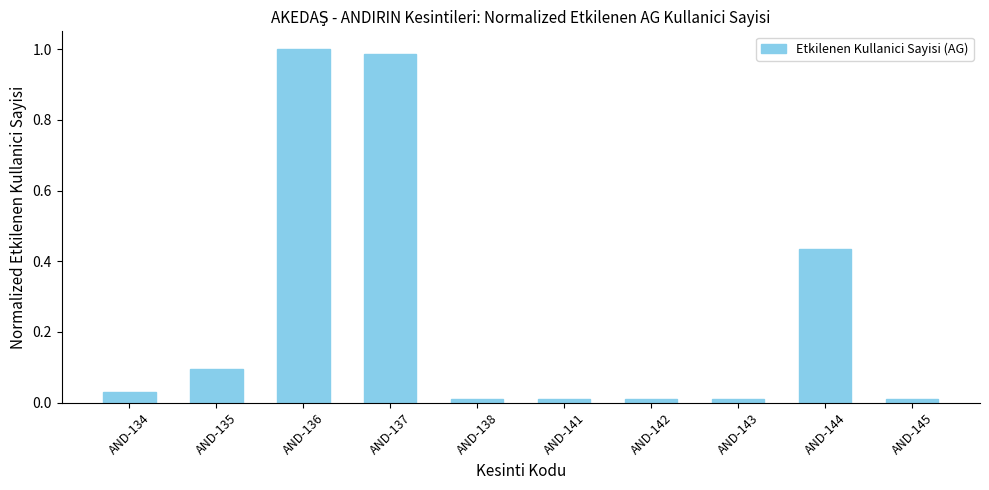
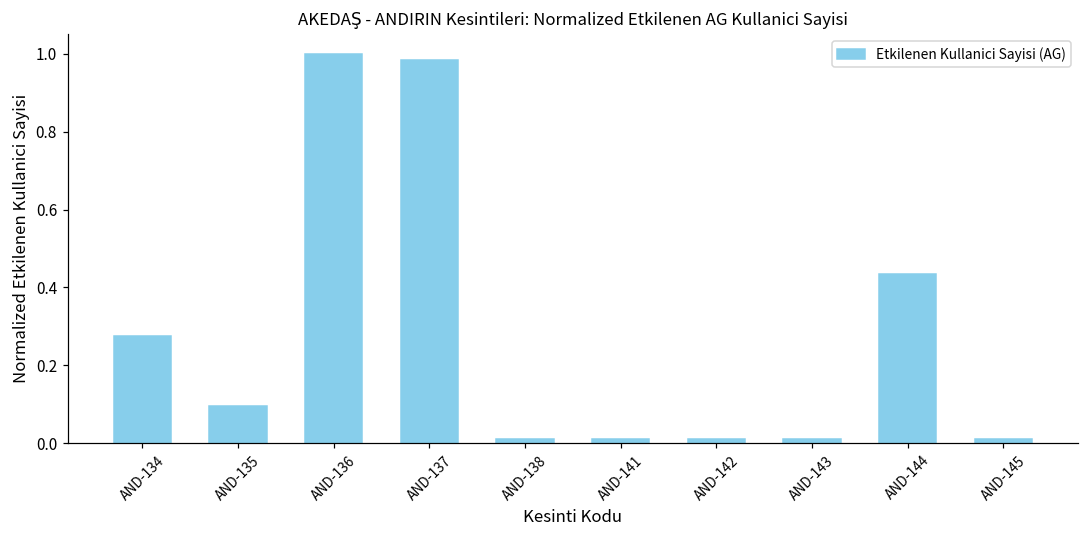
  {
-   "AND-134": 0.03,
+   "AND-134": 0.27,
    "AND-135": 0.10,
    "AND-136": 1.00,
    "AND-137": 0.98,
    "AND-138": 0.01,
    "AND-141": 0.01,
    "AND-142": 0.01,
    "AND-143": 0.01,
    "AND-144": 0.43,
    "AND-145": 0.01
  }
